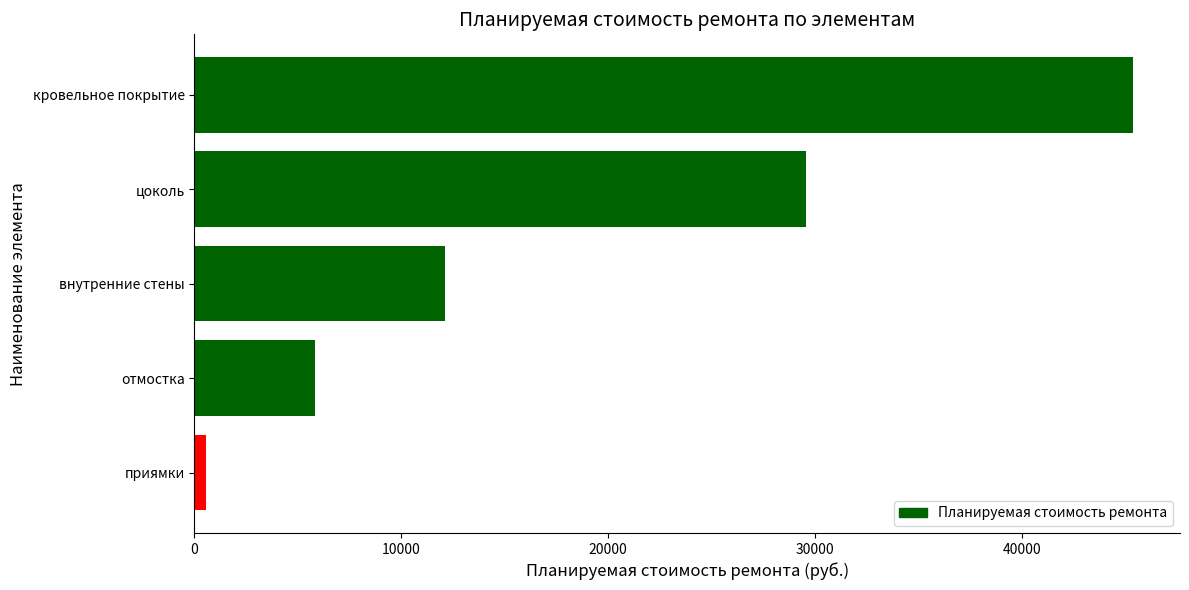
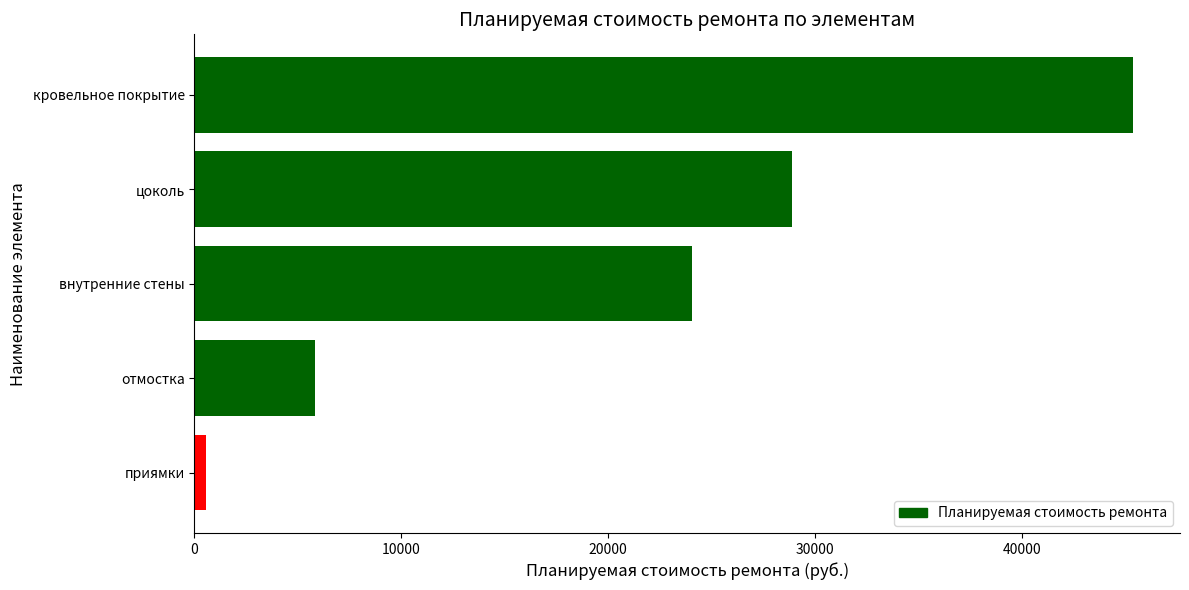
  {
    "кровельное покрытие": 45400,
-   "цоколь": 29600,
-   "внутренние стены": 12100,
+   "цоколь": 28900,
+   "внутренние стены": 24100,
    "отмостка": 5800,
    "приямки": 600
  }
